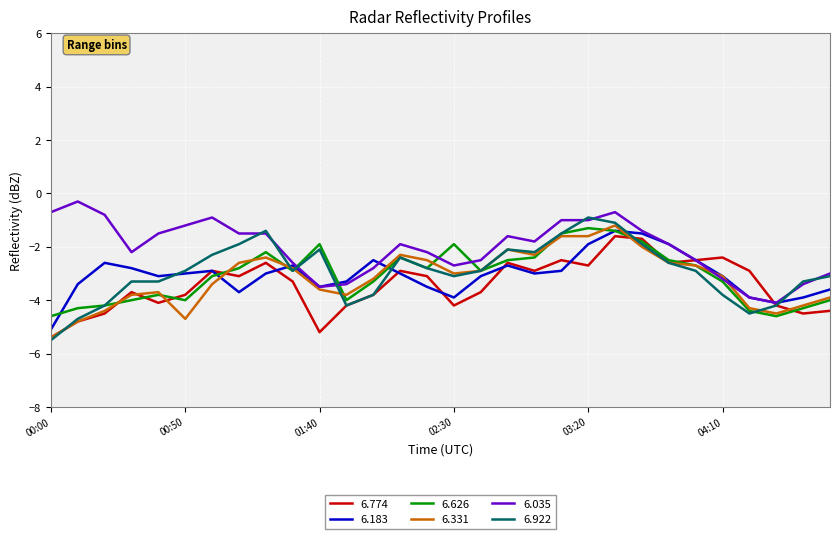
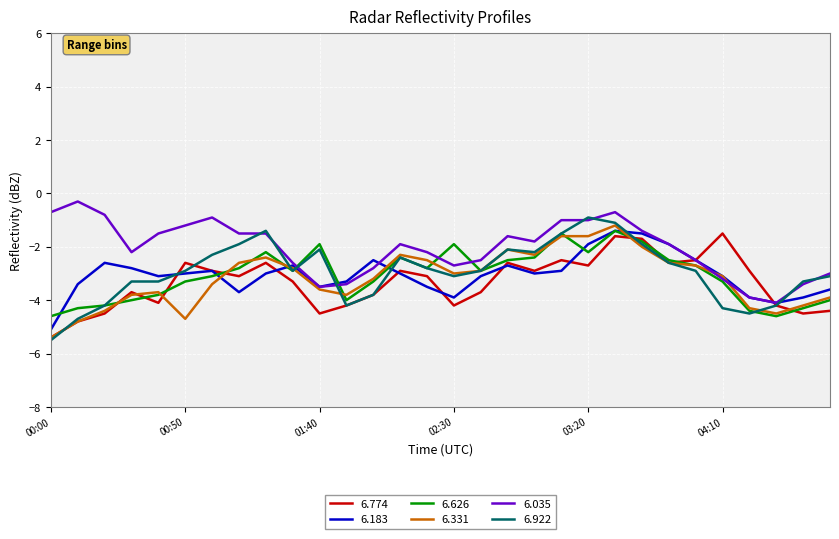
  {
    "6.774": {
-     "00:50": -3.8,
-     "01:40": -5.2,
+     "00:50": -2.6,
+     "01:40": -4.5,
      "02:30": -4.2,
      "03:20": -2.7,
-     "04:10": -2.4
+     "04:10": -1.5
    },
    "6.183": {
      "00:00": -5.1,
      "00:50": -3.0,
      "02:30": -3.9,
      "03:20": -1.9
    },
    "6.626": {
      "00:00": -4.6,
-     "00:50": -4.0,
+     "00:50": -3.3,
      "01:40": -1.9,
      "02:30": -1.9,
-     "03:20": -1.3,
+     "03:20": -2.2,
      "04:10": -3.3
    },
    "6.331": {
      "00:50": -4.7,
      "01:40": -3.6,
      "02:30": -3.0,
      "03:20": -1.6
    },
    "6.035": {
      "00:00": -0.7,
      "00:50": -1.2,
      "02:30": -2.7,
      "03:20": -1.0,
      "04:10": -3.2
    },
    "6.922": {
      "00:00": -5.5,
      "00:50": -2.9,
      "01:40": -2.1,
      "02:30": -3.1,
      "03:20": -0.9,
-     "04:10": -3.8
+     "04:10": -4.3
    }
  }
